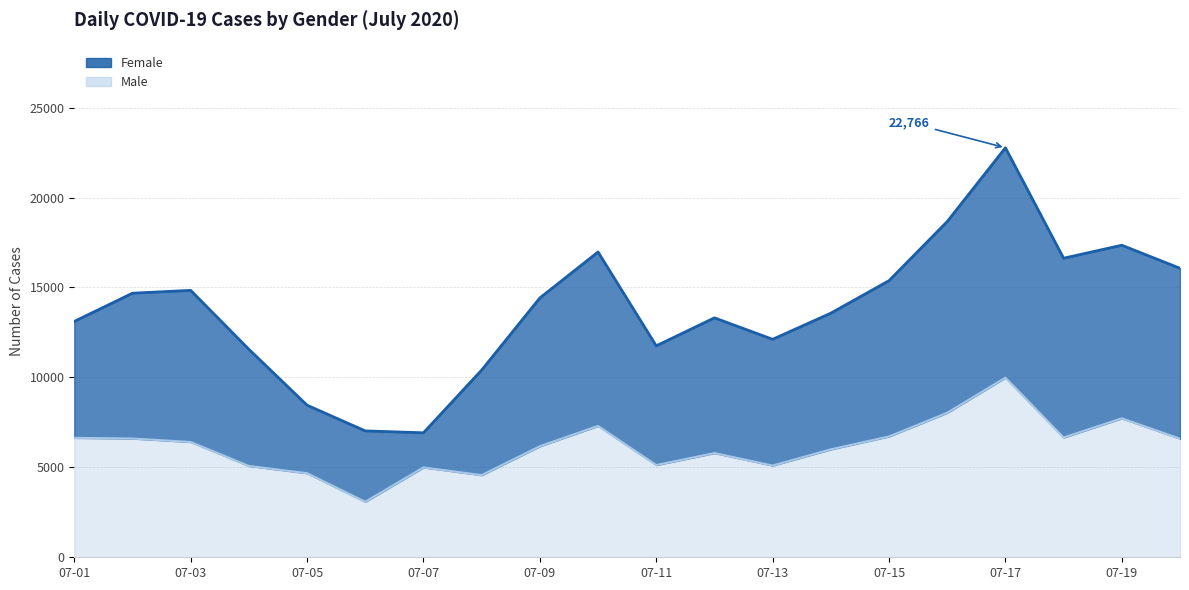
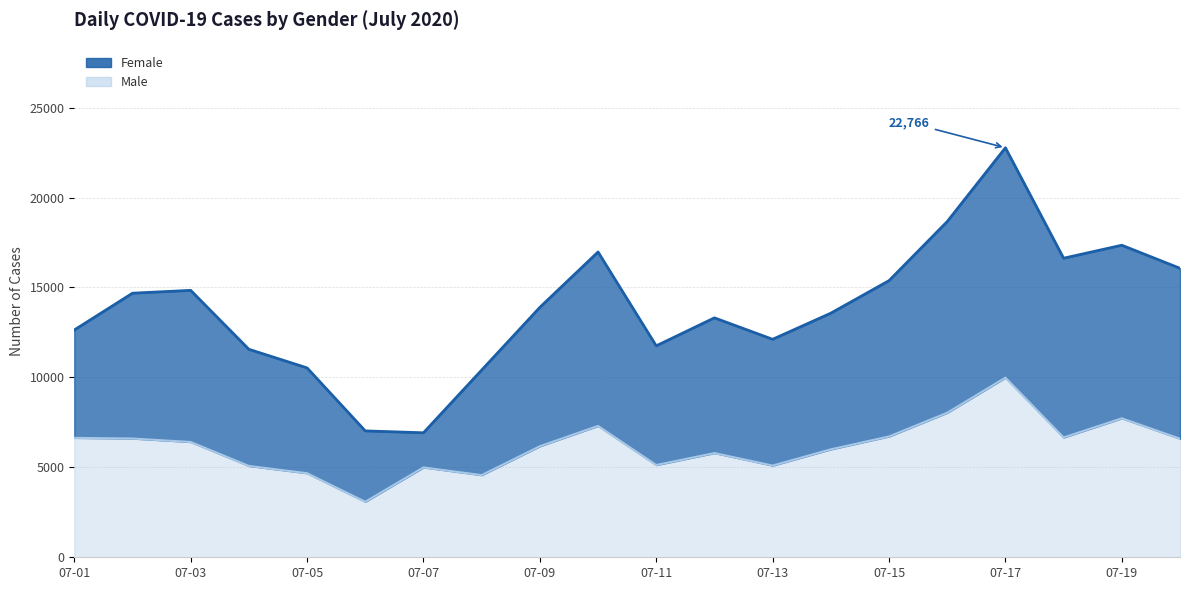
  {
    "Male": {
      "07-01": 6600,
      "07-03": 6400,
      "07-05": 4700,
      "07-07": 5000,
      "07-09": 6200,
      "07-11": 5100,
      "07-13": 5100,
      "07-15": 6700,
      "07-17": 10000,
      "07-19": 7700
    },
    "Female": {
-     "07-01": 6500,
+     "07-01": 6000,
      "07-03": 8400,
-     "07-05": 3800,
+     "07-05": 5900,
      "07-07": 1900,
-     "07-09": 8200,
+     "07-09": 7700,
      "07-11": 6600,
      "07-13": 7000,
      "07-15": 8700,
      "07-19": 9600
    }
  }
